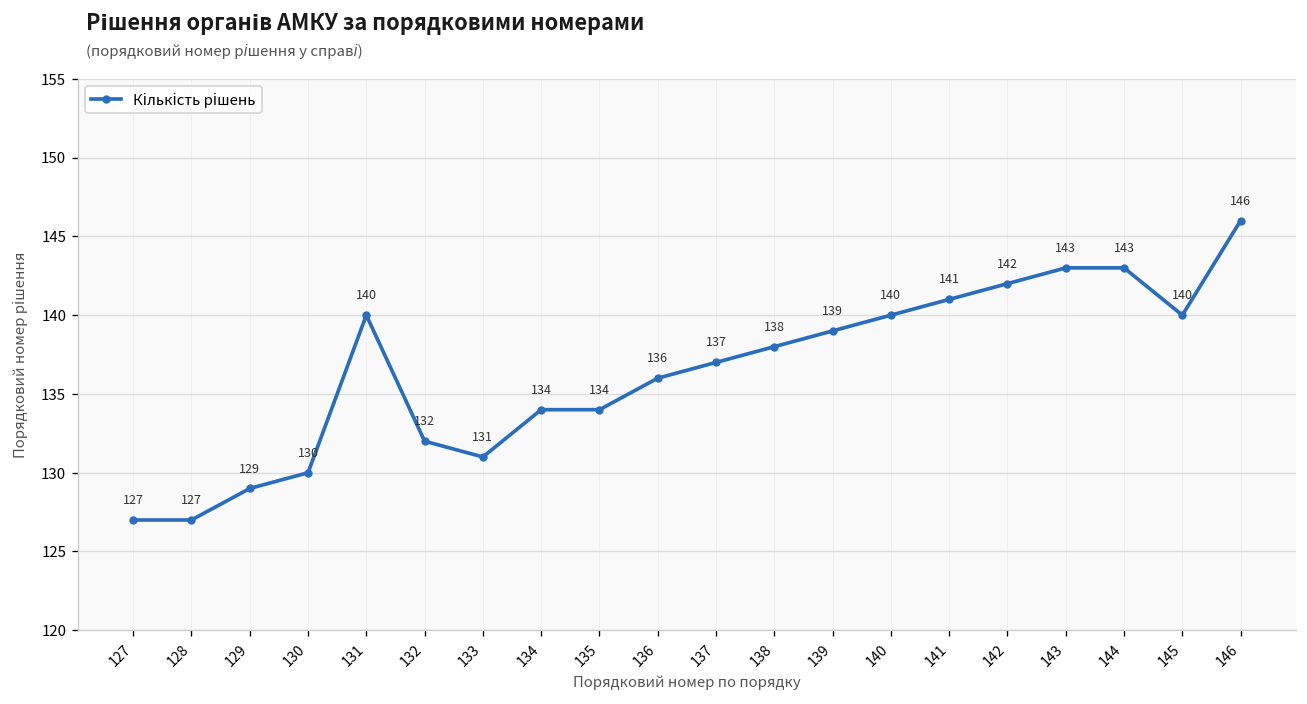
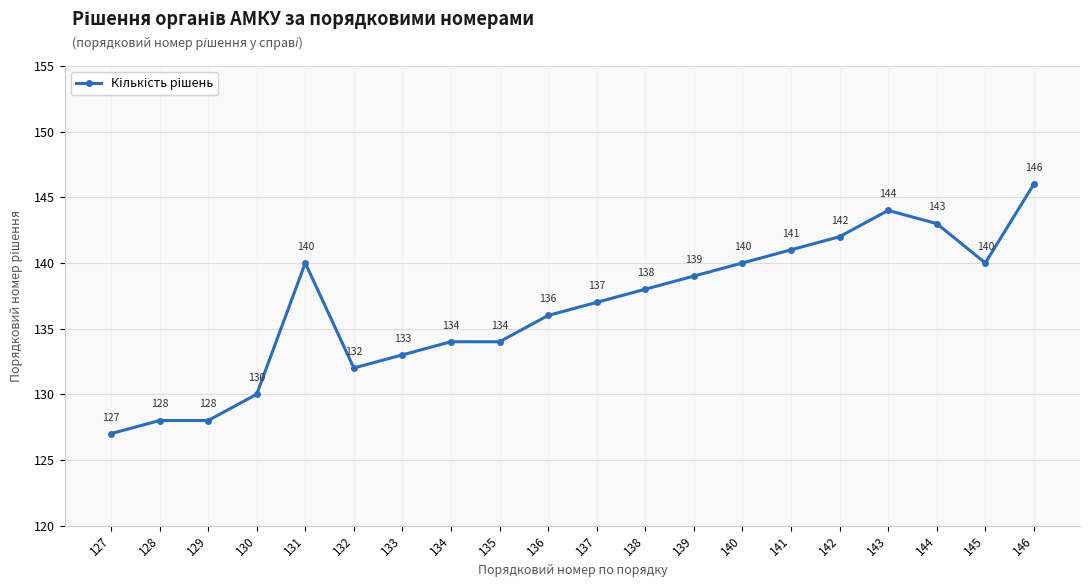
  {
    "127": 127,
-   "128": 127,
-   "129": 129,
+   "128": 128,
+   "129": 128,
    "130": 130,
    "131": 140,
    "132": 132,
-   "133": 131,
+   "133": 133,
    "134": 134,
    "135": 134,
    "136": 136,
    "137": 137,
    "138": 138,
    "139": 139,
    "140": 140,
    "141": 141,
    "142": 142,
-   "143": 143,
+   "143": 144,
    "144": 143,
    "145": 140,
    "146": 146
  }
